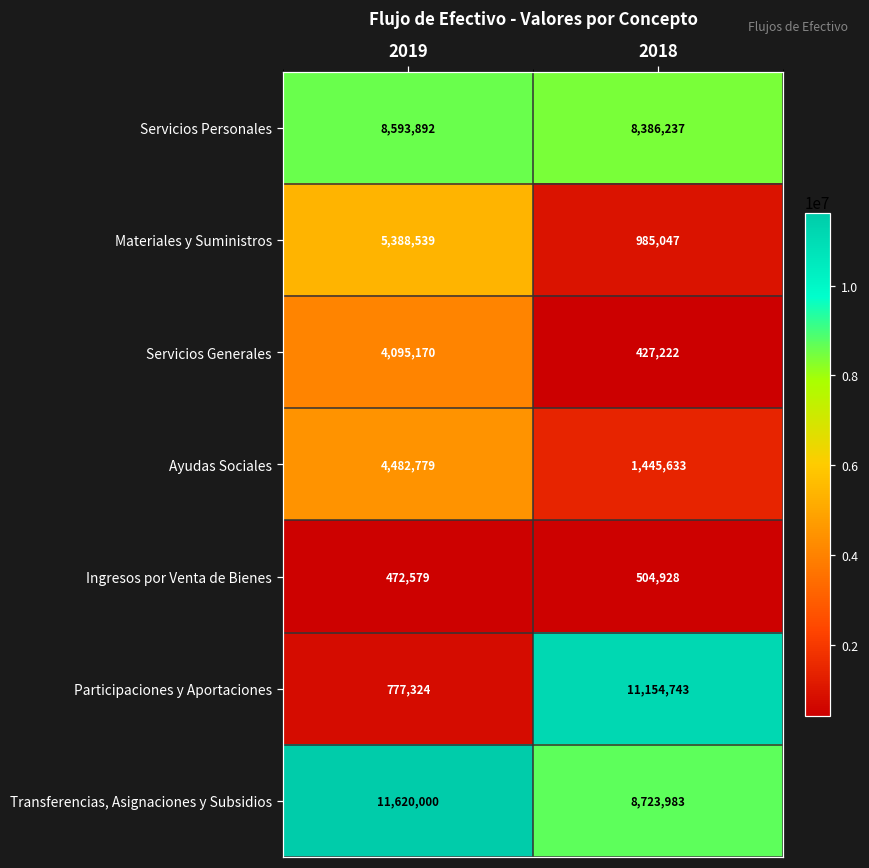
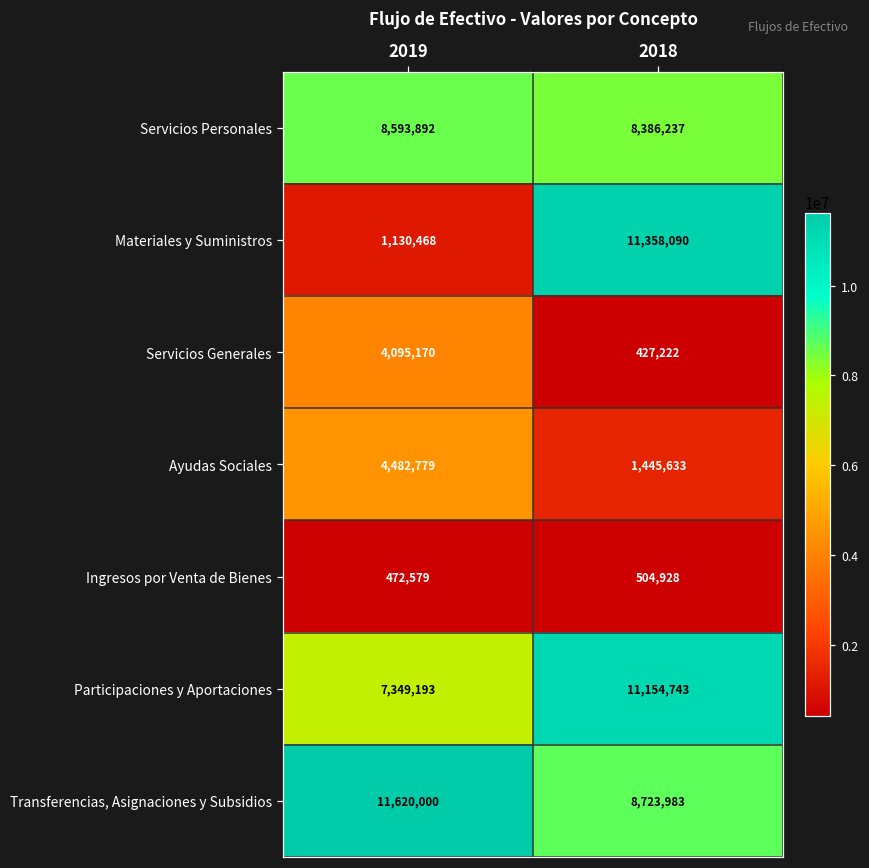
  {
    "Servicios Personales": {
      "2019": "8,593,892",
      "2018": "8,386,237"
    },
    "Materiales y Suministros": {
-     "2019": "5,388,539",
-     "2018": "985,047"
+     "2019": "1,130,468",
+     "2018": "11,358,090"
    },
    "Servicios Generales": {
      "2019": "4,095,170",
      "2018": "427,222"
    },
    "Ayudas Sociales": {
      "2019": "4,482,779",
      "2018": "1,445,633"
    },
    "Ingresos por Venta de Bienes": {
      "2019": "472,579",
      "2018": "504,928"
    },
    "Participaciones y Aportaciones": {
-     "2019": "777,324",
+     "2019": "7,349,193",
      "2018": "11,154,743"
    },
    "Transferencias, Asignaciones y Subsidios": {
      "2019": "11,620,000",
      "2018": "8,723,983"
    }
  }
